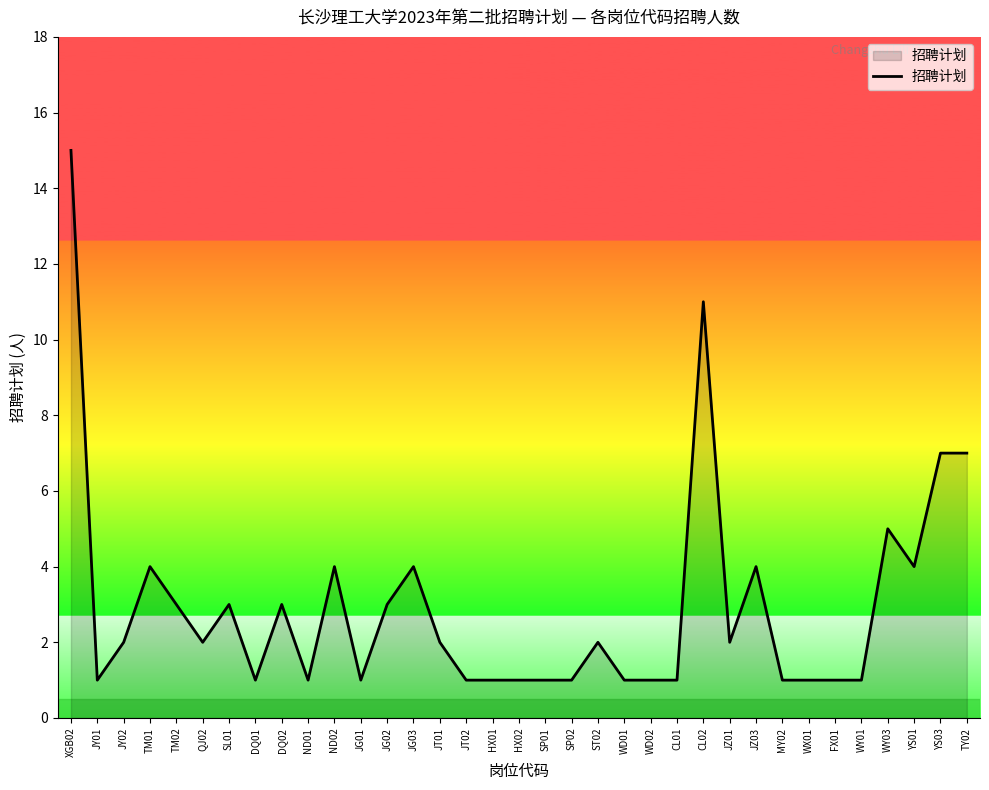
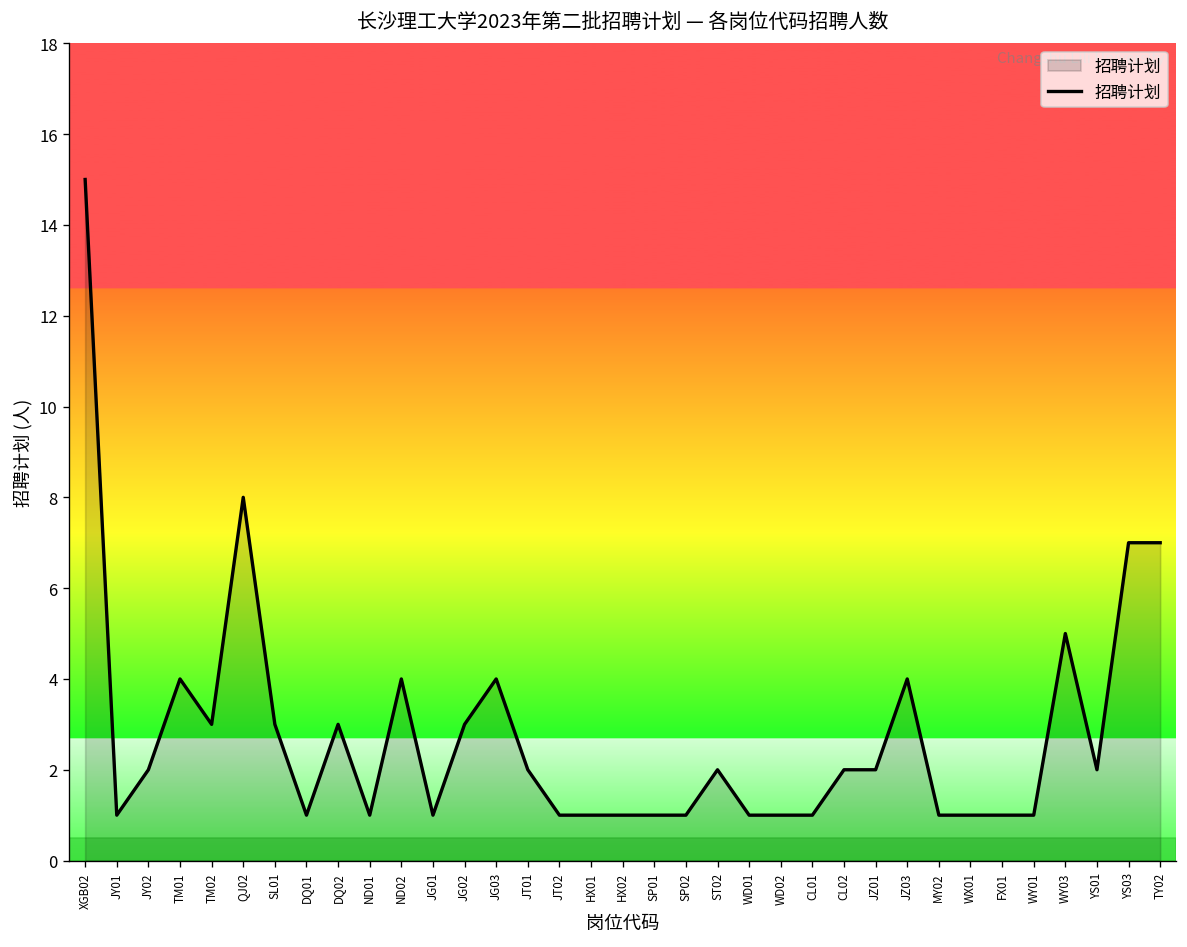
  {
    "XGB02": 15,
    "JY01": 1,
    "JY02": 2,
    "TM01": 4,
    "TM02": 3,
-   "QJ02": 2,
+   "QJ02": 8,
    "SL01": 3,
    "DQ01": 1,
    "DQ02": 3,
    "ND01": 1,
    "ND02": 4,
    "JG01": 1,
    "JG02": 3,
    "JG03": 4,
    "JT01": 2,
    "JT02": 1,
    "HX01": 1,
    "HX02": 1,
    "SP01": 1,
    "SP02": 1,
    "ST02": 2,
    "WD01": 1,
    "WD02": 1,
    "CL01": 1,
-   "CL02": 11,
+   "CL02": 2,
    "JZ01": 2,
    "JZ03": 4,
    "MY02": 1,
    "WX01": 1,
    "FX01": 1,
    "WY01": 1,
    "WY03": 5,
-   "YS01": 4,
+   "YS01": 2,
    "YS03": 7,
    "TY02": 7
  }
